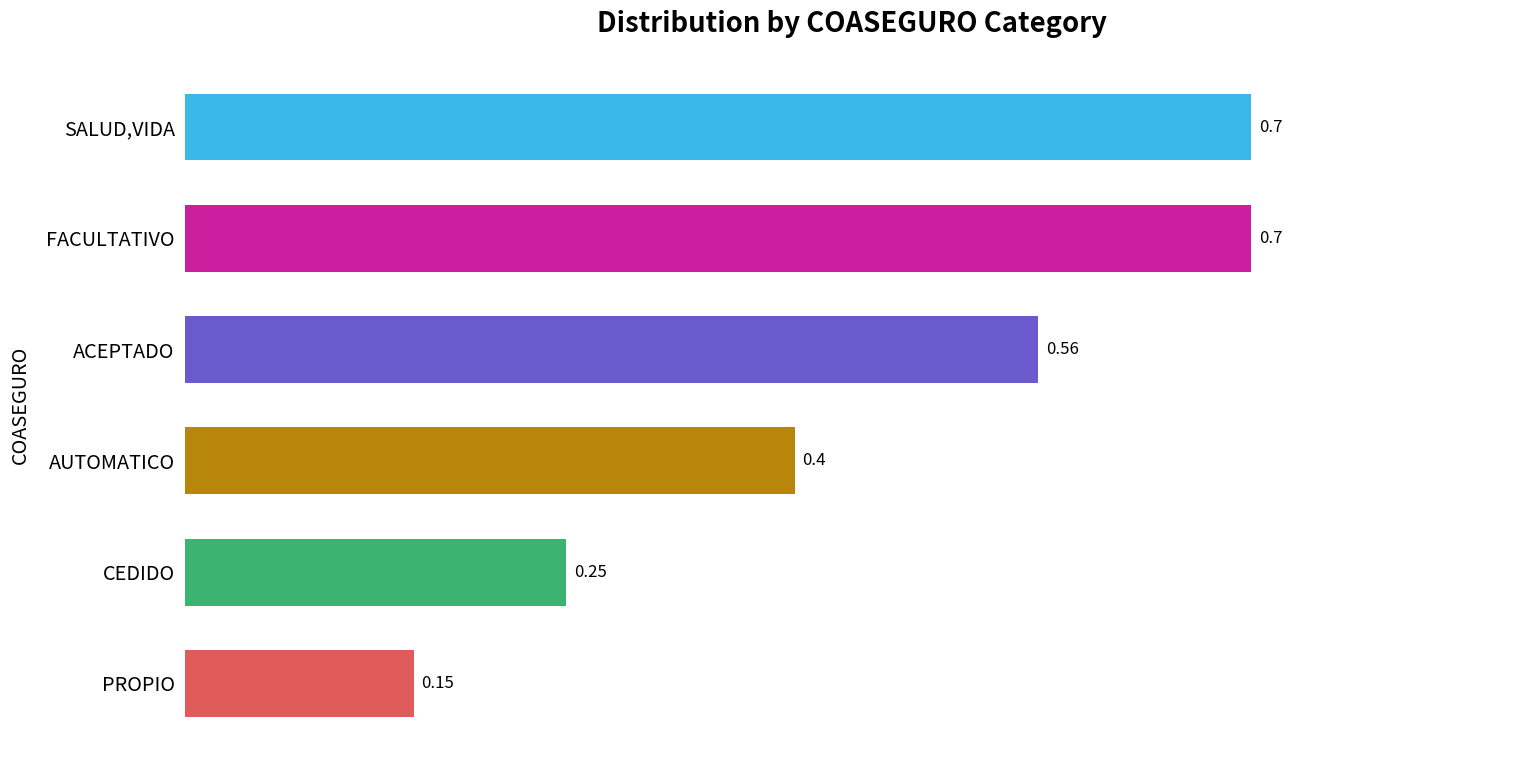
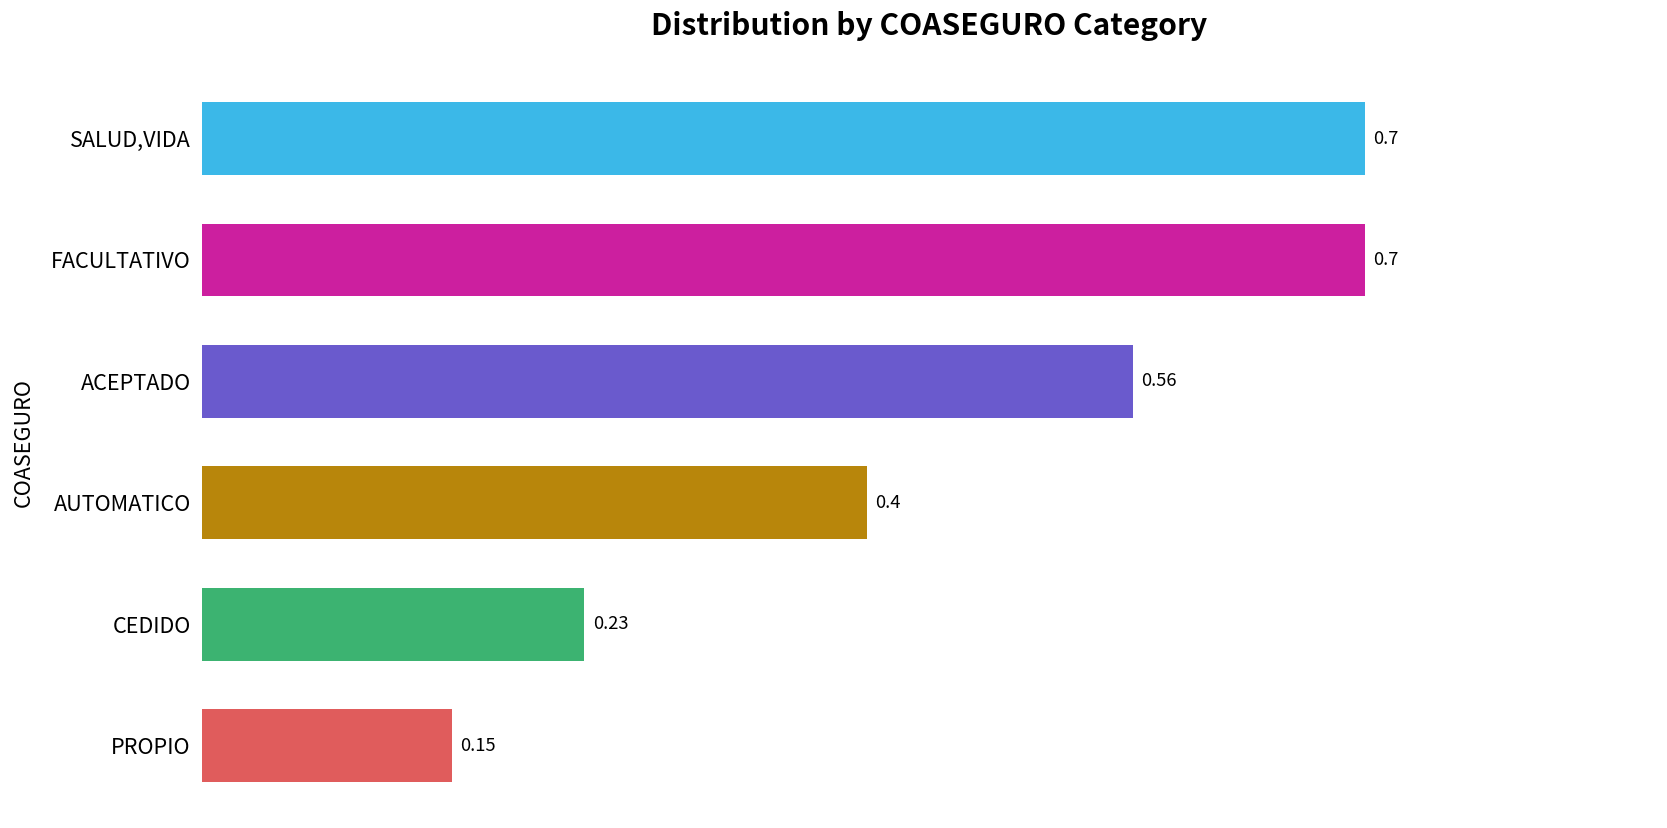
  {
    "SALUD,VIDA": 0.7,
    "FACULTATIVO": 0.7,
    "ACEPTADO": 0.56,
    "AUTOMATICO": 0.4,
-   "CEDIDO": 0.25,
+   "CEDIDO": 0.23,
    "PROPIO": 0.15
  }
